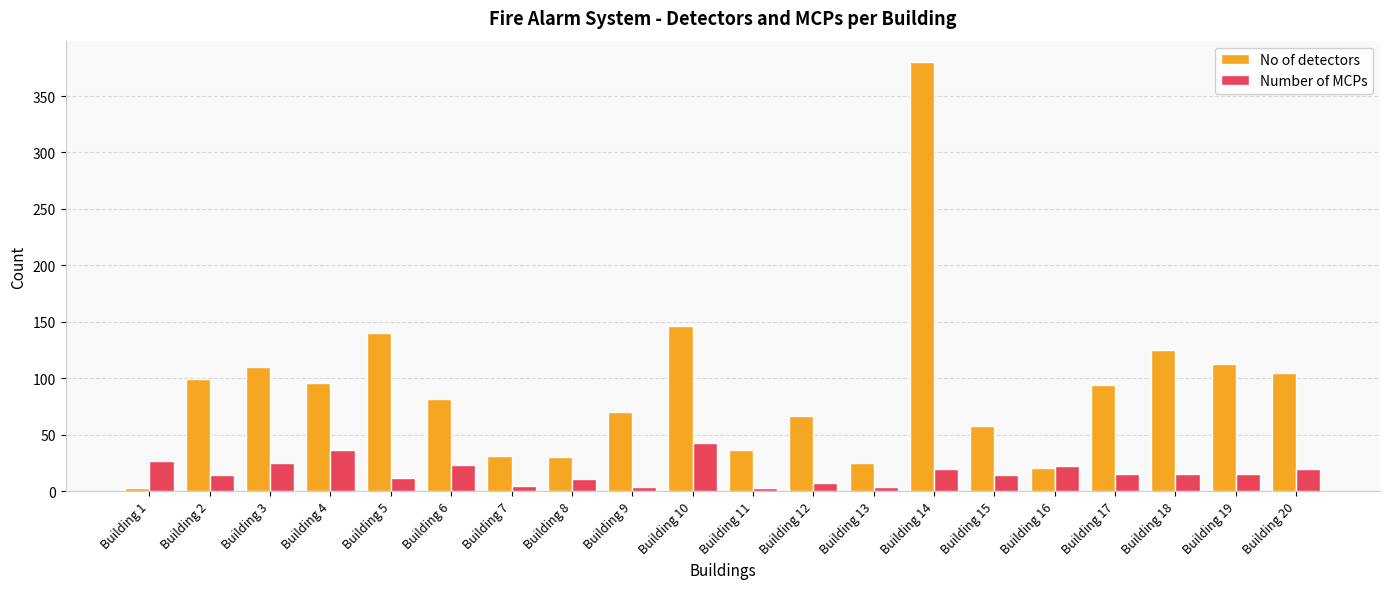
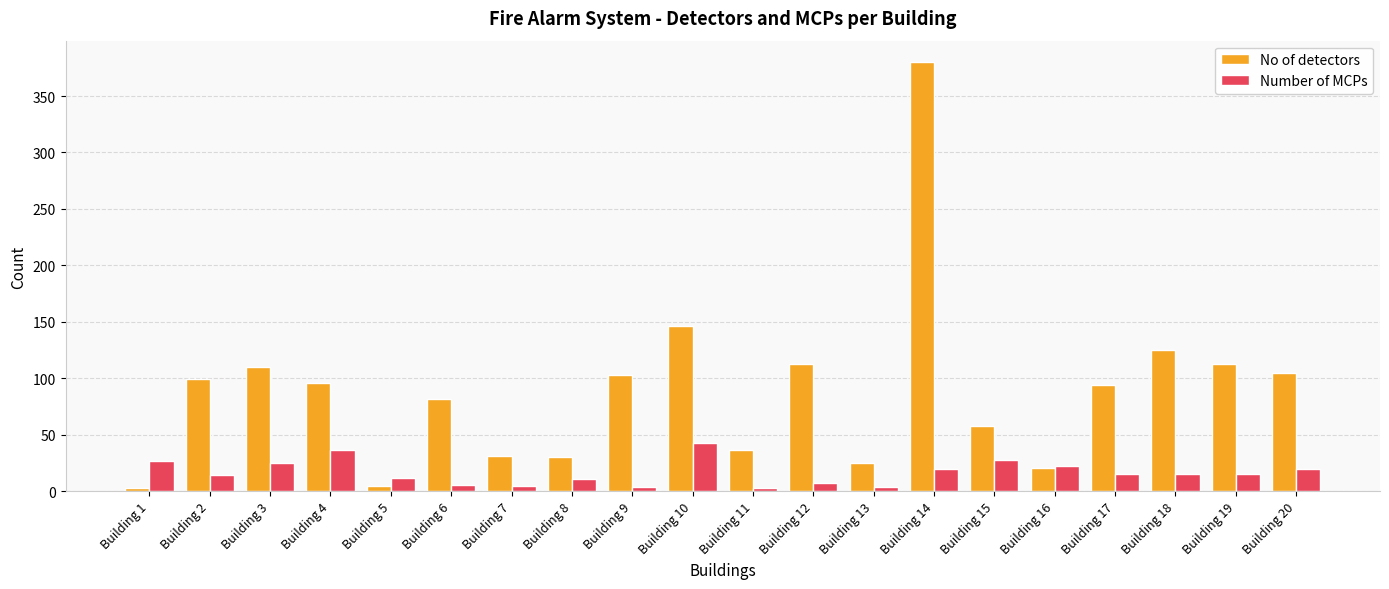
  {
    "No of detectors": {
      "Building 1": 3,
      "Building 2": 99,
      "Building 3": 110,
      "Building 4": 96,
-     "Building 5": 140,
+     "Building 5": 5,
      "Building 6": 82,
      "Building 7": 31,
      "Building 8": 30,
-     "Building 9": 70,
+     "Building 9": 103,
      "Building 10": 146,
      "Building 11": 37,
-     "Building 12": 67,
+     "Building 12": 113,
      "Building 13": 25,
      "Building 14": 380,
      "Building 15": 58,
      "Building 16": 21,
      "Building 17": 94,
      "Building 18": 125,
      "Building 19": 113,
      "Building 20": 105
    },
    "Number of MCPs": {
      "Building 1": 27,
      "Building 2": 14,
      "Building 3": 25,
      "Building 4": 37,
      "Building 5": 12,
-     "Building 6": 23,
+     "Building 6": 6,
      "Building 7": 5,
      "Building 8": 11,
      "Building 9": 4,
      "Building 10": 43,
      "Building 11": 3,
      "Building 12": 7,
      "Building 13": 4,
      "Building 14": 20,
-     "Building 15": 14,
+     "Building 15": 28,
      "Building 16": 22,
      "Building 17": 15,
      "Building 18": 15,
      "Building 19": 15,
      "Building 20": 20
    }
  }
